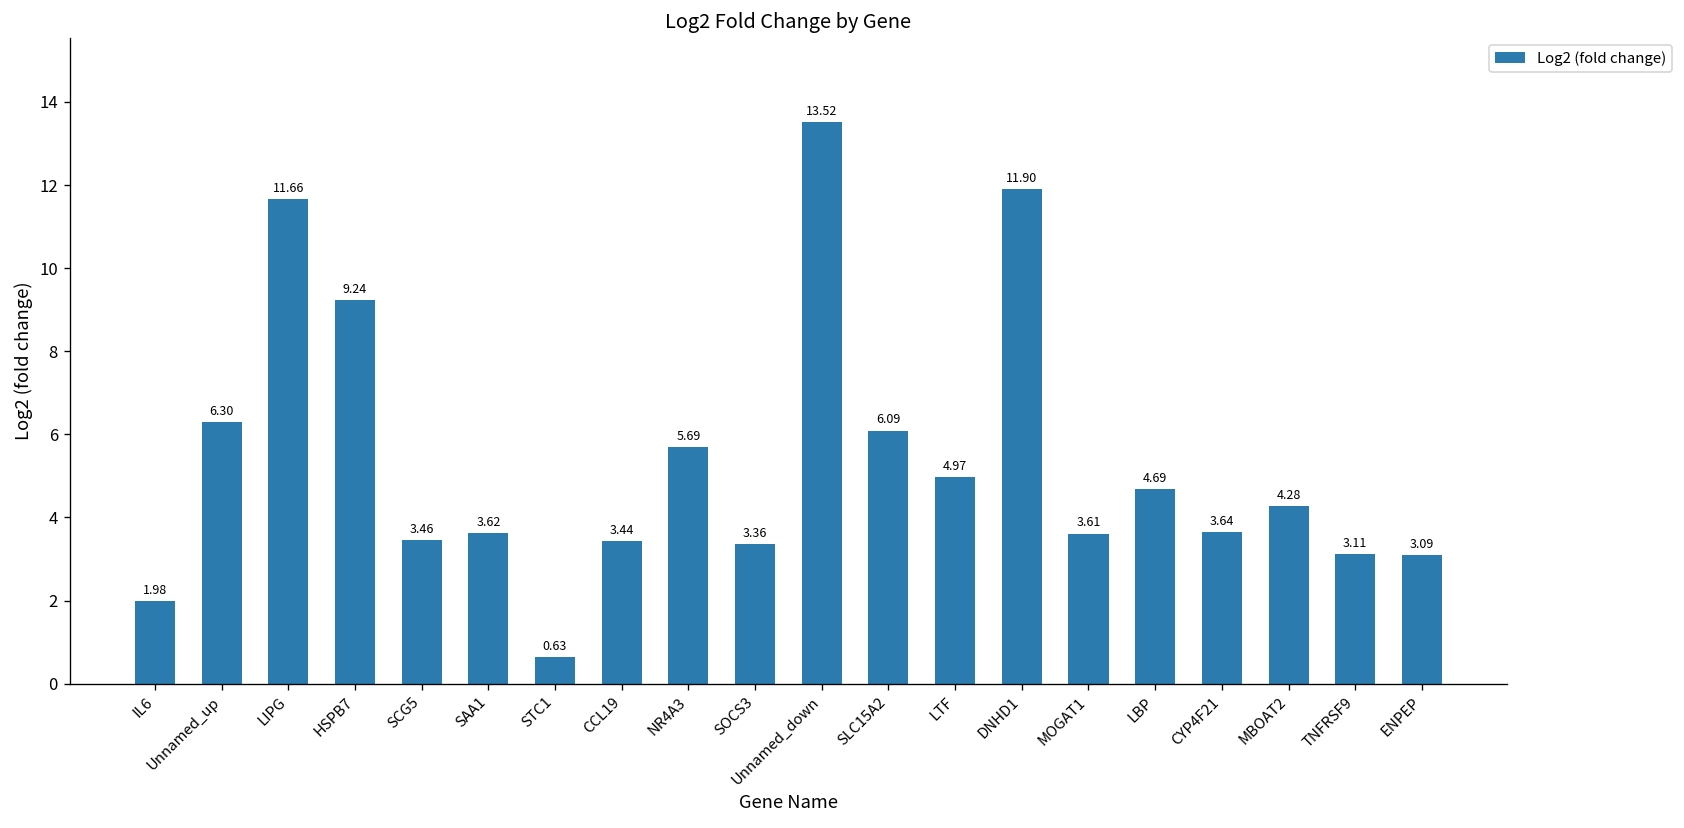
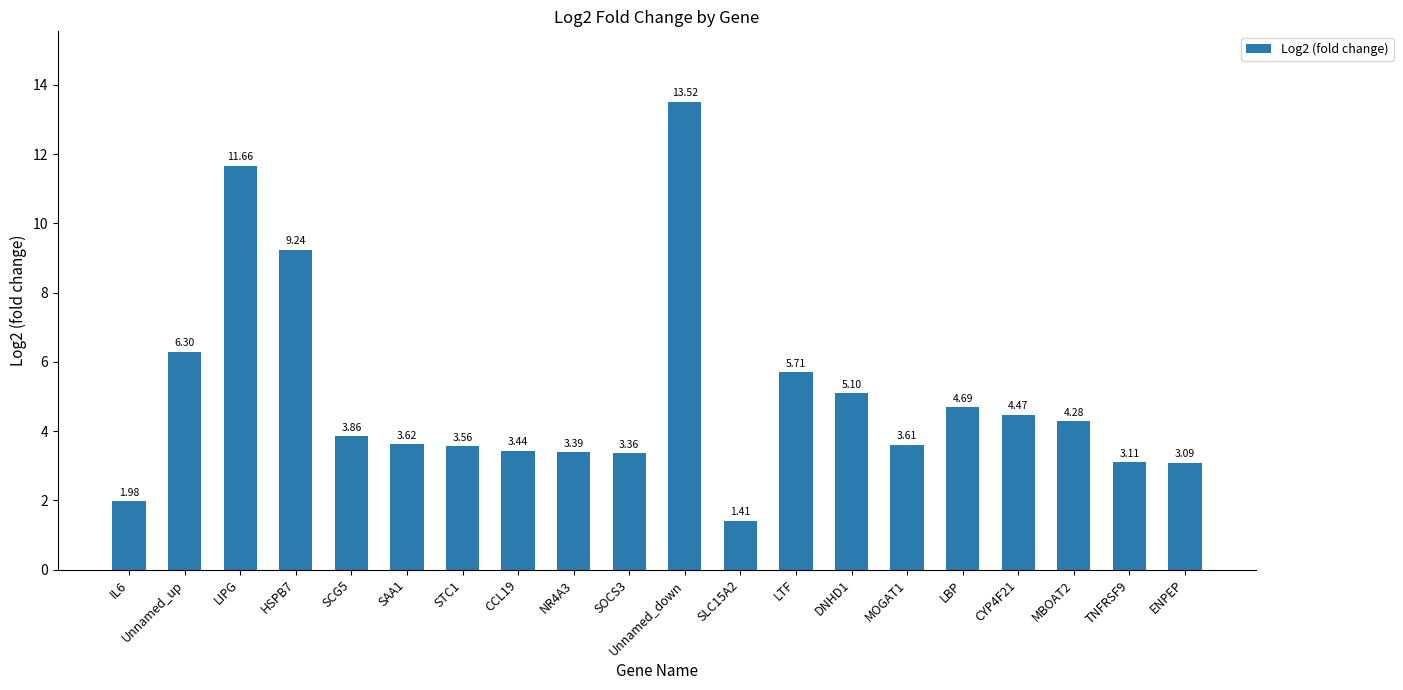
  {
    "IL6": 1.98,
    "Unnamed_up": 6.30,
    "LIPG": 11.66,
    "HSPB7": 9.24,
-   "SCG5": 3.46,
+   "SCG5": 3.86,
    "SAA1": 3.62,
-   "STC1": 0.63,
+   "STC1": 3.56,
    "CCL19": 3.44,
-   "NR4A3": 5.69,
+   "NR4A3": 3.39,
    "SOCS3": 3.36,
    "Unnamed_down": 13.52,
-   "SLC15A2": 6.09,
-   "LTF": 4.97,
-   "DNHD1": 11.90,
+   "SLC15A2": 1.41,
+   "LTF": 5.71,
+   "DNHD1": 5.10,
    "MOGAT1": 3.61,
    "LBP": 4.69,
-   "CYP4F21": 3.64,
+   "CYP4F21": 4.47,
    "MBOAT2": 4.28,
    "TNFRSF9": 3.11,
    "ENPEP": 3.09
  }
